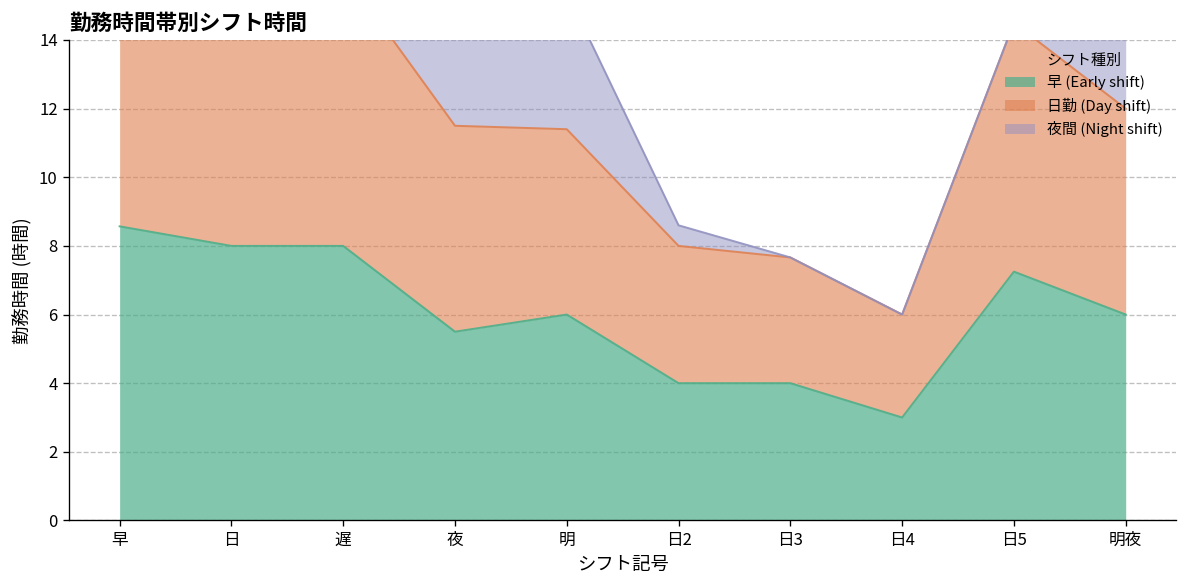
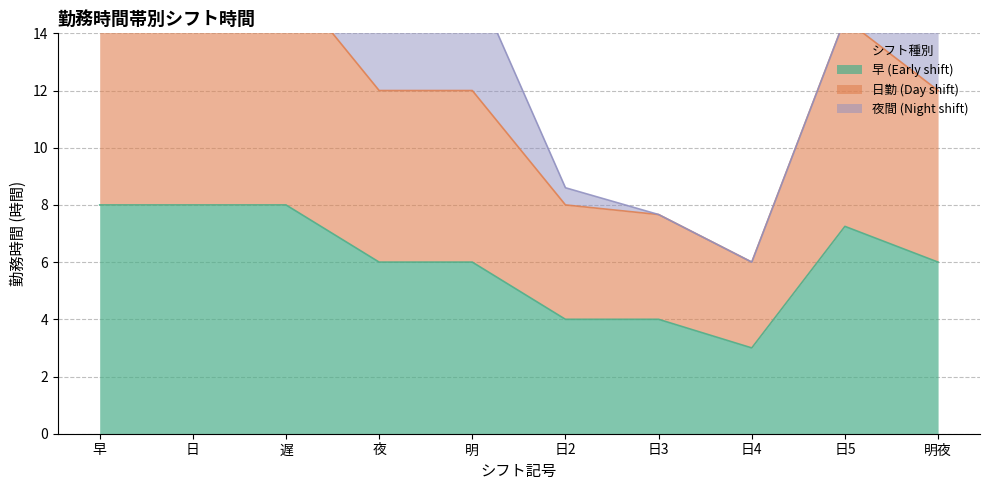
  {
    "早 (Early shift)": {
-     "早": 8.6,
+     "早": 8.0,
      "日": 8.0,
      "遅": 8.0,
-     "夜": 5.5,
+     "夜": 6.0,
      "明": 6.0,
      "日2": 4.0,
      "日3": 4.0,
      "日4": 3.0,
      "日5": 7.3,
      "明夜": 6.0
    },
    "日勤 (Day shift)": {
      "夜": 6.0,
-     "明": 5.4,
+     "明": 6.0,
      "日2": 4.0,
      "明夜": 6.0
    },
    "夜間 (Night shift)": {
      "日2": 0.6
    }
  }
